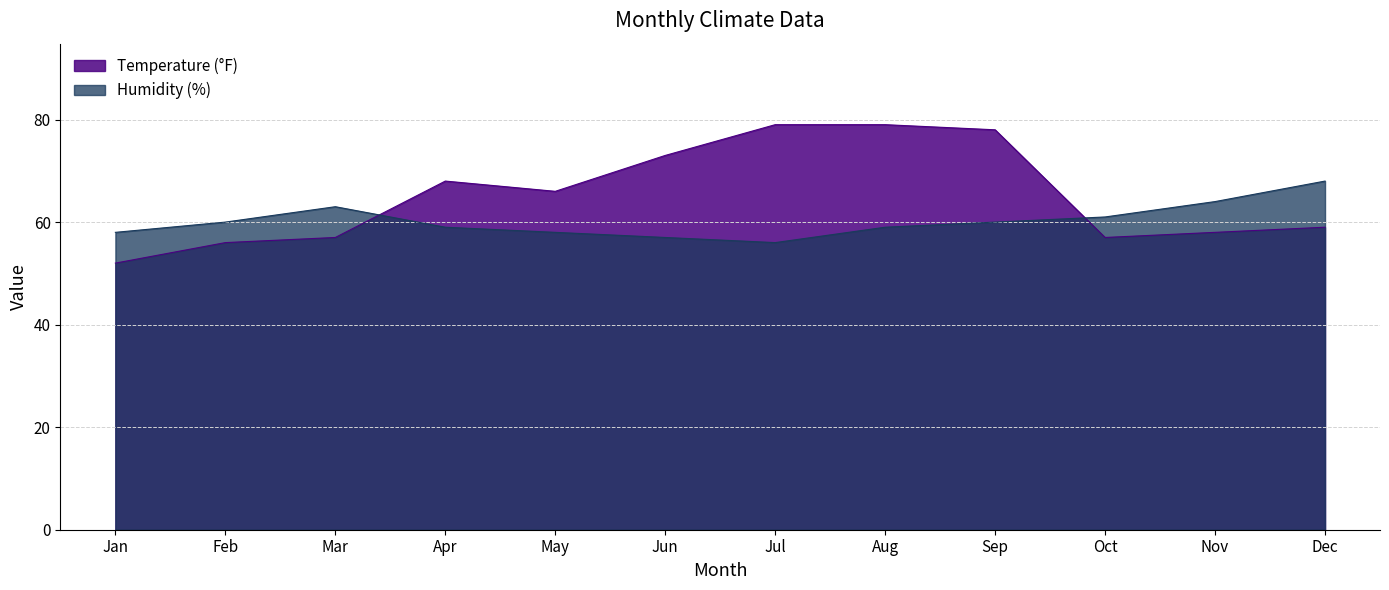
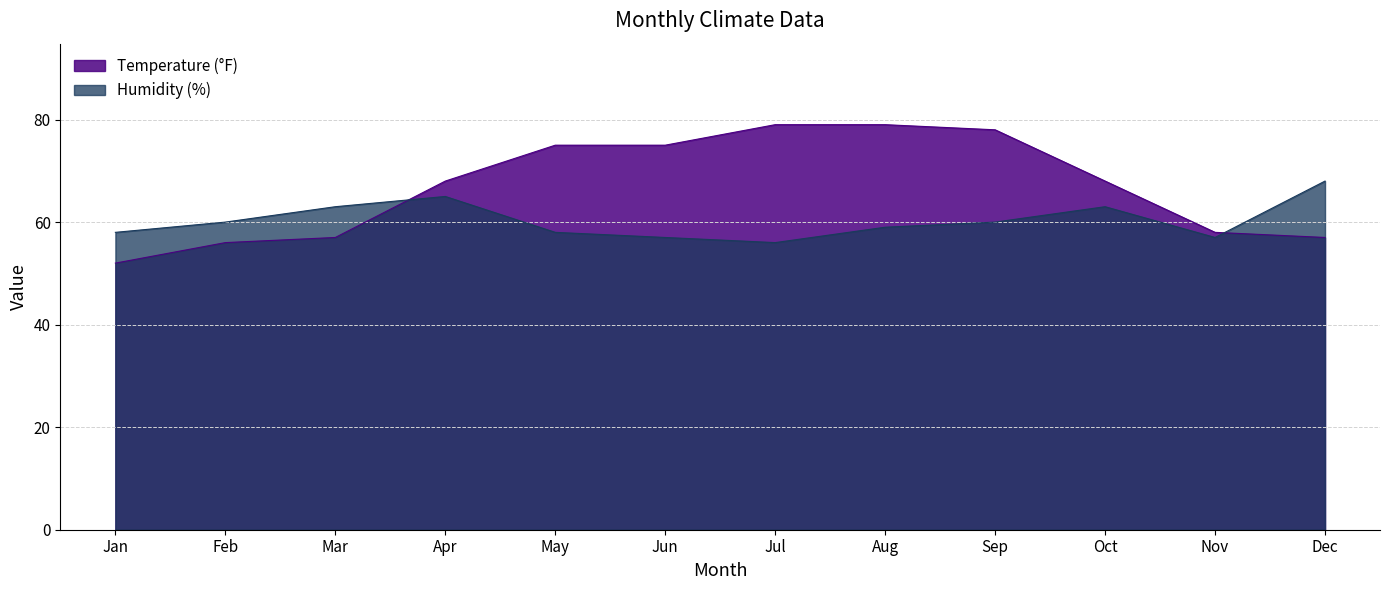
  {
    "Temperature (°F)": {
      "Jan": 52,
      "Feb": 56,
      "Mar": 57,
      "Apr": 68,
-     "May": 66,
-     "Jun": 73,
+     "May": 75,
+     "Jun": 75,
      "Jul": 79,
      "Aug": 79,
      "Sep": 78,
-     "Oct": 57,
+     "Oct": 68,
      "Nov": 58,
-     "Dec": 59
+     "Dec": 57
    },
    "Humidity (%)": {
      "Jan": 58,
      "Feb": 60,
      "Mar": 63,
-     "Apr": 59,
+     "Apr": 65,
      "May": 58,
      "Jun": 57,
      "Jul": 56,
      "Aug": 59,
      "Sep": 60,
-     "Oct": 61,
-     "Nov": 64,
+     "Oct": 63,
+     "Nov": 57,
      "Dec": 68
    }
  }
